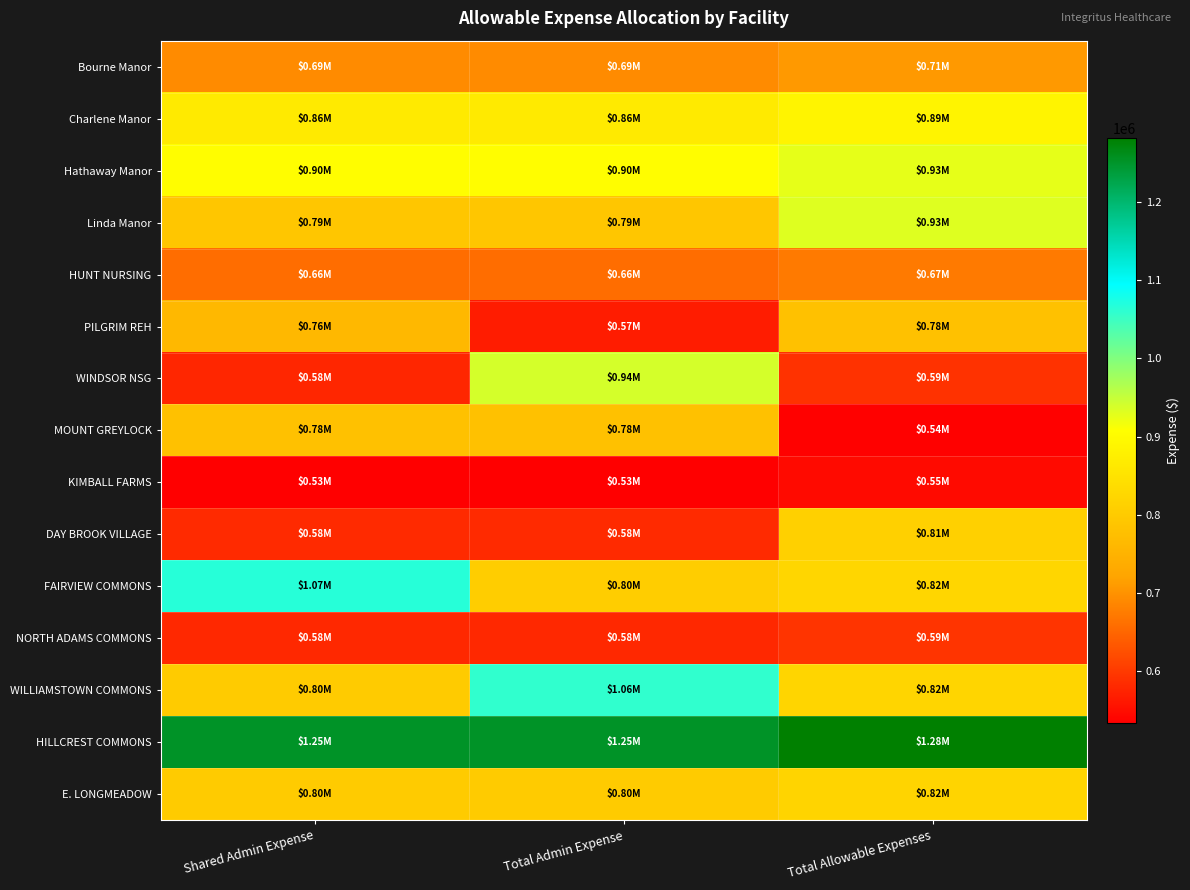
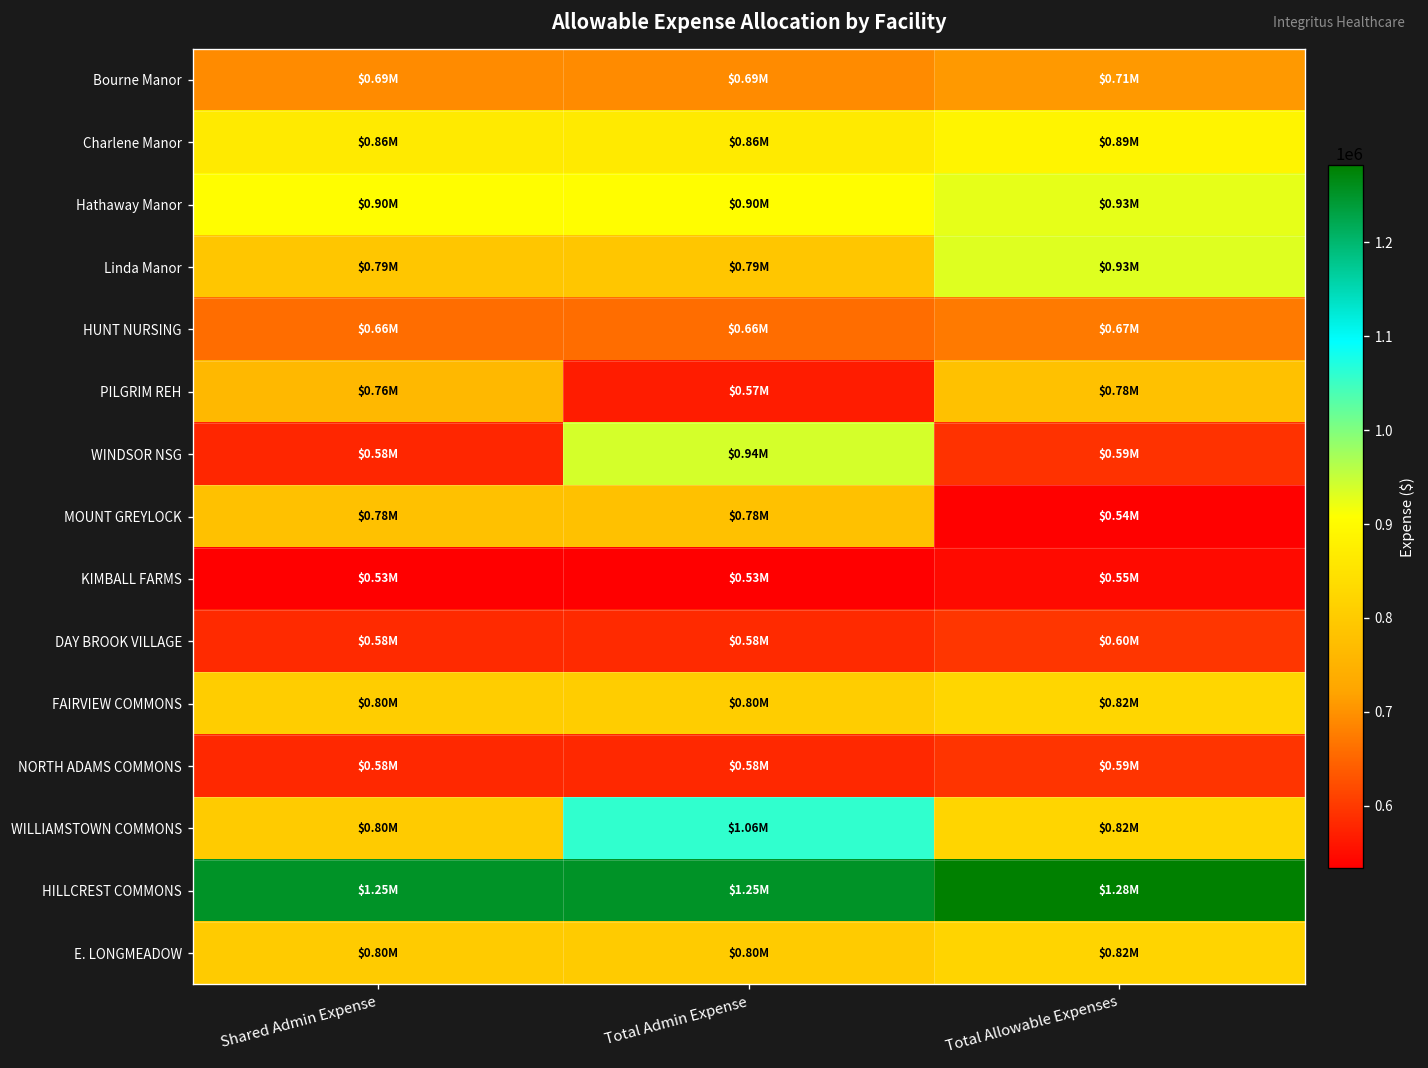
  {
    "Bourne Manor": {
      "Shared Admin Expense": "$0.69M",
      "Total Admin Expense": "$0.69M",
      "Total Allowable Expenses": "$0.71M"
    },
    "Charlene Manor": {
      "Shared Admin Expense": "$0.86M",
      "Total Admin Expense": "$0.86M",
      "Total Allowable Expenses": "$0.89M"
    },
    "Hathaway Manor": {
      "Shared Admin Expense": "$0.90M",
      "Total Admin Expense": "$0.90M",
      "Total Allowable Expenses": "$0.93M"
    },
    "Linda Manor": {
      "Shared Admin Expense": "$0.79M",
      "Total Admin Expense": "$0.79M",
      "Total Allowable Expenses": "$0.93M"
    },
    "HUNT NURSING": {
      "Shared Admin Expense": "$0.66M",
      "Total Admin Expense": "$0.66M",
      "Total Allowable Expenses": "$0.67M"
    },
    "PILGRIM REH": {
      "Shared Admin Expense": "$0.76M",
      "Total Admin Expense": "$0.57M",
      "Total Allowable Expenses": "$0.78M"
    },
    "WINDSOR NSG": {
      "Shared Admin Expense": "$0.58M",
      "Total Admin Expense": "$0.94M",
      "Total Allowable Expenses": "$0.59M"
    },
    "MOUNT GREYLOCK": {
      "Shared Admin Expense": "$0.78M",
      "Total Admin Expense": "$0.78M",
      "Total Allowable Expenses": "$0.54M"
    },
    "KIMBALL FARMS": {
      "Shared Admin Expense": "$0.53M",
      "Total Admin Expense": "$0.53M",
      "Total Allowable Expenses": "$0.55M"
    },
    "DAY BROOK VILLAGE": {
      "Shared Admin Expense": "$0.58M",
      "Total Admin Expense": "$0.58M",
-     "Total Allowable Expenses": "$0.81M"
+     "Total Allowable Expenses": "$0.60M"
    },
    "FAIRVIEW COMMONS": {
-     "Shared Admin Expense": "$1.07M",
+     "Shared Admin Expense": "$0.80M",
      "Total Admin Expense": "$0.80M",
      "Total Allowable Expenses": "$0.82M"
    },
    "NORTH ADAMS COMMONS": {
      "Shared Admin Expense": "$0.58M",
      "Total Admin Expense": "$0.58M",
      "Total Allowable Expenses": "$0.59M"
    },
    "WILLIAMSTOWN COMMONS": {
      "Shared Admin Expense": "$0.80M",
      "Total Admin Expense": "$1.06M",
      "Total Allowable Expenses": "$0.82M"
    },
    "HILLCREST COMMONS": {
      "Shared Admin Expense": "$1.25M",
      "Total Admin Expense": "$1.25M",
      "Total Allowable Expenses": "$1.28M"
    },
    "E. LONGMEADOW": {
      "Shared Admin Expense": "$0.80M",
      "Total Admin Expense": "$0.80M",
      "Total Allowable Expenses": "$0.82M"
    }
  }
